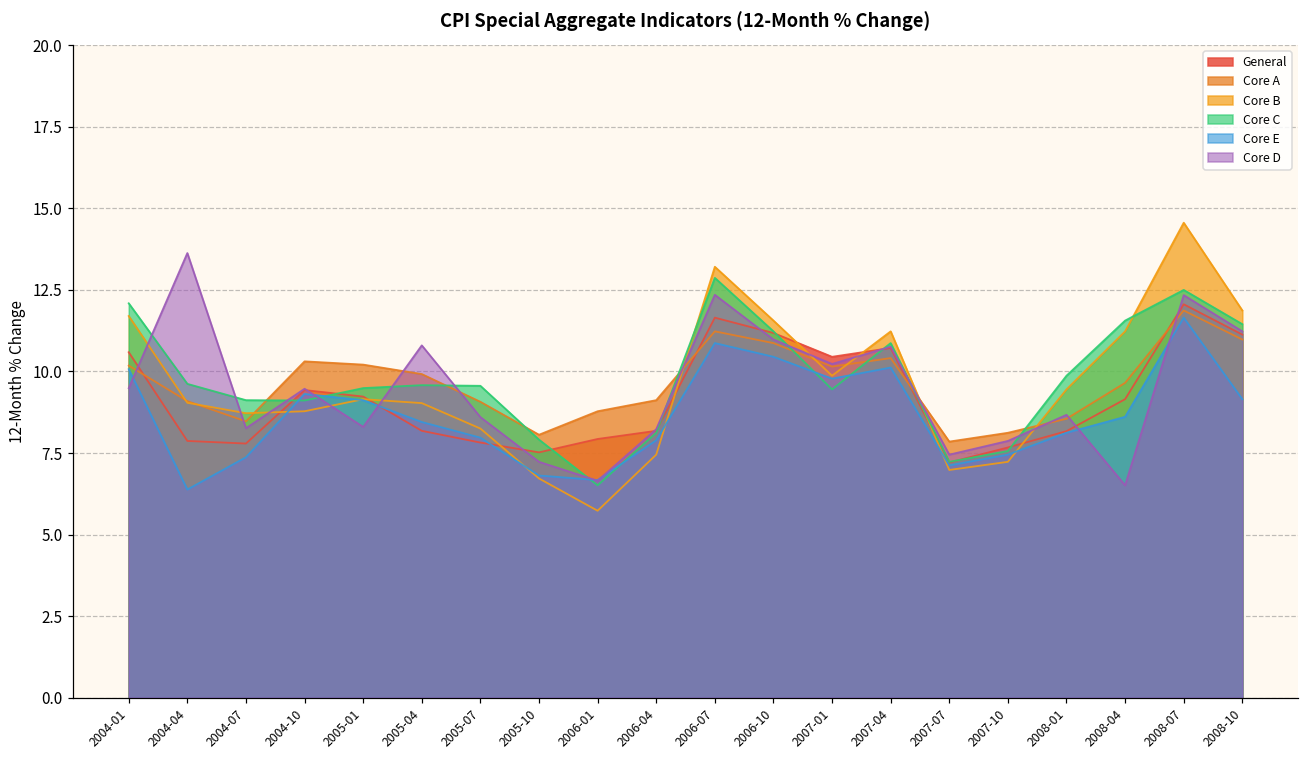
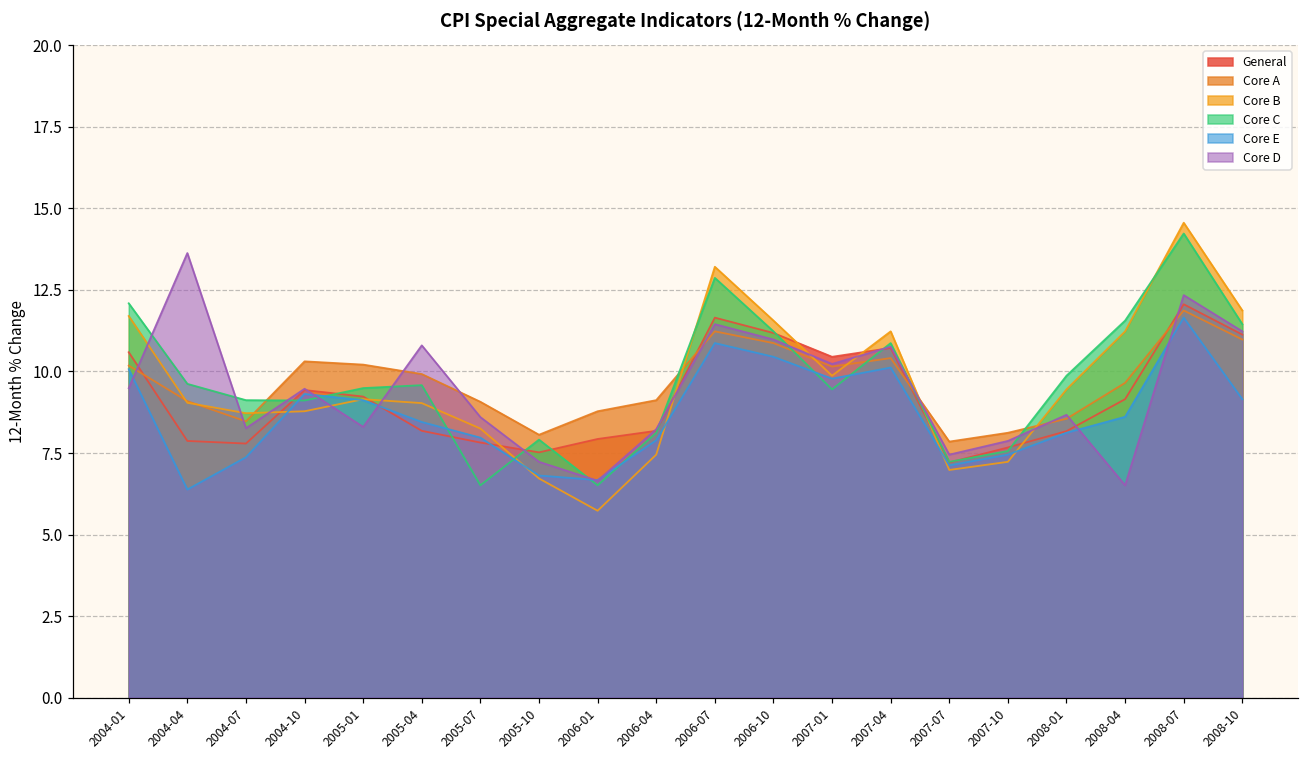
  {
    "Core C": {
      "2004-01": 12.1,
      "2004-04": 9.6,
      "2004-07": 9.1,
      "2004-10": 9.1,
      "2005-01": 9.5,
      "2005-04": 9.6,
-     "2005-07": 9.6,
+     "2005-07": 6.5,
      "2005-10": 7.9,
      "2006-01": 6.5,
      "2006-07": 12.9,
      "2007-01": 9.5,
      "2007-04": 10.9,
      "2007-10": 7.6,
      "2008-01": 9.9,
      "2008-04": 11.6,
-     "2008-07": 12.5,
+     "2008-07": 14.2,
      "2008-10": 11.5
    },
    "Core E": {
      "2004-01": 10.1,
      "2004-04": 6.4,
      "2004-07": 7.4,
      "2004-10": 9.3,
      "2005-04": 8.5,
      "2005-07": 8.0,
      "2005-10": 6.8,
      "2006-04": 7.9,
      "2006-07": 10.9,
      "2006-10": 10.5,
      "2007-01": 9.8,
      "2007-04": 10.1,
      "2007-07": 7.1,
      "2007-10": 7.5,
      "2008-04": 8.6,
      "2008-07": 11.7,
      "2008-10": 9.2
    },
    "Core D": {
      "2004-01": 9.5,
      "2004-04": 13.6,
      "2004-07": 8.3,
      "2005-01": 8.3,
      "2005-04": 10.8,
      "2005-07": 8.6,
      "2005-10": 7.2,
-     "2006-07": 12.4,
+     "2006-07": 11.5,
      "2006-10": 11.0,
      "2007-07": 7.5,
      "2007-10": 7.9,
      "2008-01": 8.7,
      "2008-04": 6.5,
      "2008-07": 12.3,
      "2008-10": 11.2
    }
  }
